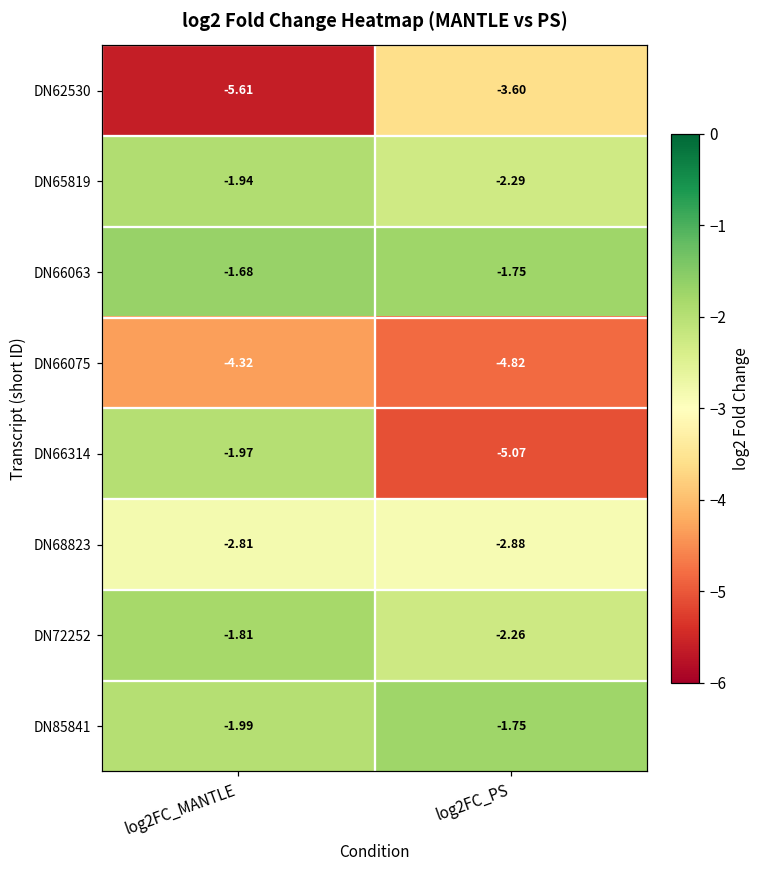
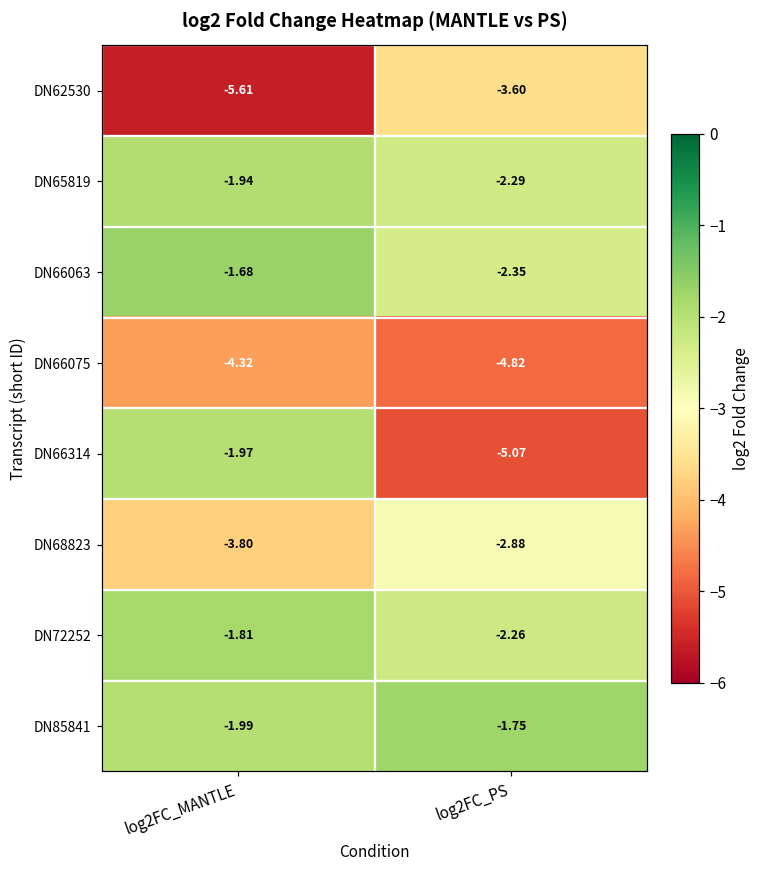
  {
    "DN62530": {
      "log2FC_MANTLE": -5.61,
      "log2FC_PS": -3.60
    },
    "DN65819": {
      "log2FC_MANTLE": -1.94,
      "log2FC_PS": -2.29
    },
    "DN66063": {
      "log2FC_MANTLE": -1.68,
-     "log2FC_PS": -1.75
+     "log2FC_PS": -2.35
    },
    "DN66075": {
      "log2FC_MANTLE": -4.32,
      "log2FC_PS": -4.82
    },
    "DN66314": {
      "log2FC_MANTLE": -1.97,
      "log2FC_PS": -5.07
    },
    "DN68823": {
-     "log2FC_MANTLE": -2.81,
+     "log2FC_MANTLE": -3.80,
      "log2FC_PS": -2.88
    },
    "DN72252": {
      "log2FC_MANTLE": -1.81,
      "log2FC_PS": -2.26
    },
    "DN85841": {
      "log2FC_MANTLE": -1.99,
      "log2FC_PS": -1.75
    }
  }
